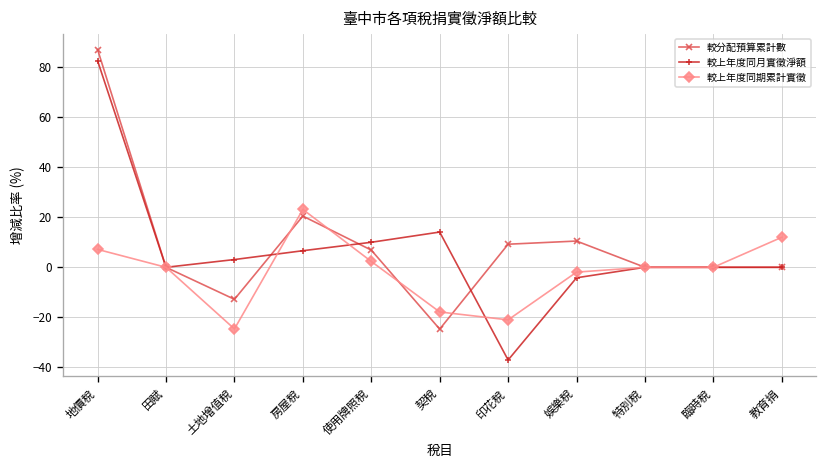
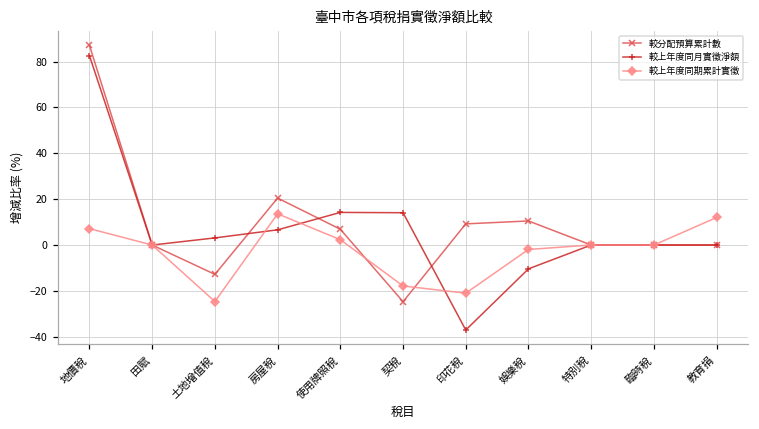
  {
    "較分配預算累計數": {
      "地價稅": 87,
      "土地增值稅": -13,
      "房屋稅": 20,
      "使用牌照稅": 7,
      "契稅": -25,
      "印花稅": 9,
      "娛樂稅": 10
    },
    "較上年度同月實徵淨額": {
      "地價稅": 83,
      "土地增值稅": 3,
      "房屋稅": 7,
-     "使用牌照稅": 10,
+     "使用牌照稅": 14,
      "契稅": 14,
      "印花稅": -37,
-     "娛樂稅": -4
+     "娛樂稅": -10
    },
    "較上年度同期累計實徵": {
      "地價稅": 7,
      "土地增值稅": -25,
-     "房屋稅": 23,
+     "房屋稅": 14,
      "使用牌照稅": 2,
      "契稅": -18,
      "印花稅": -21,
      "娛樂稅": -2,
      "教育捐": 12
    }
  }
